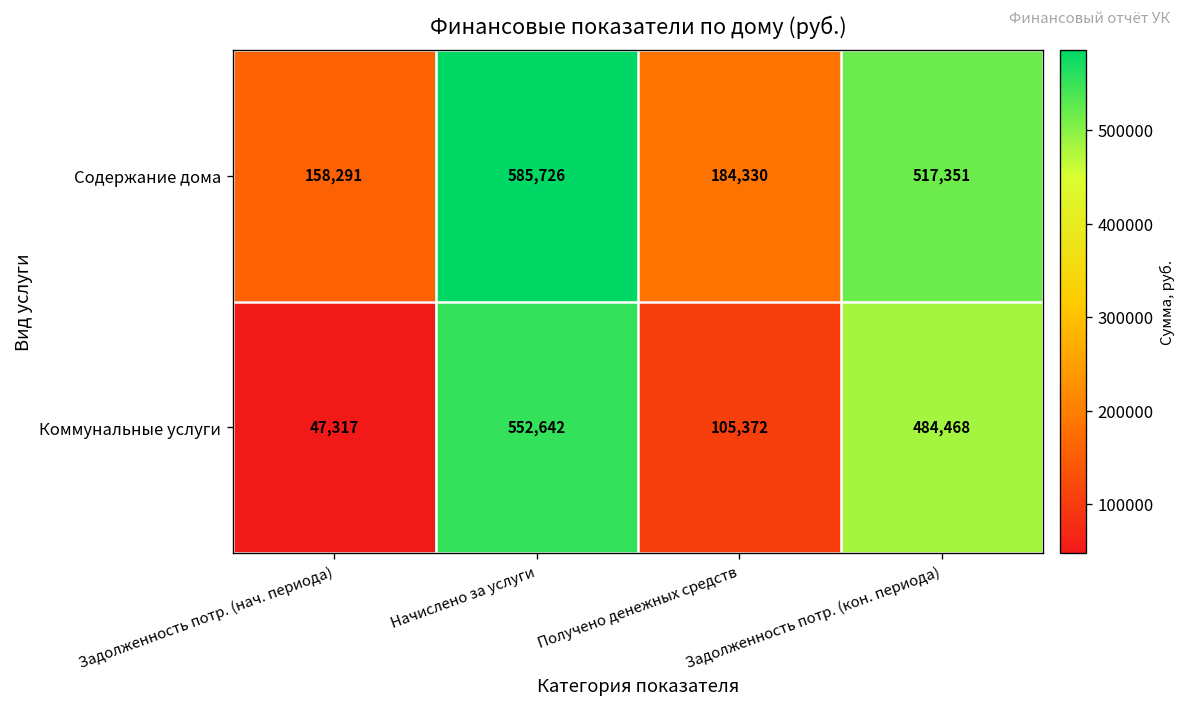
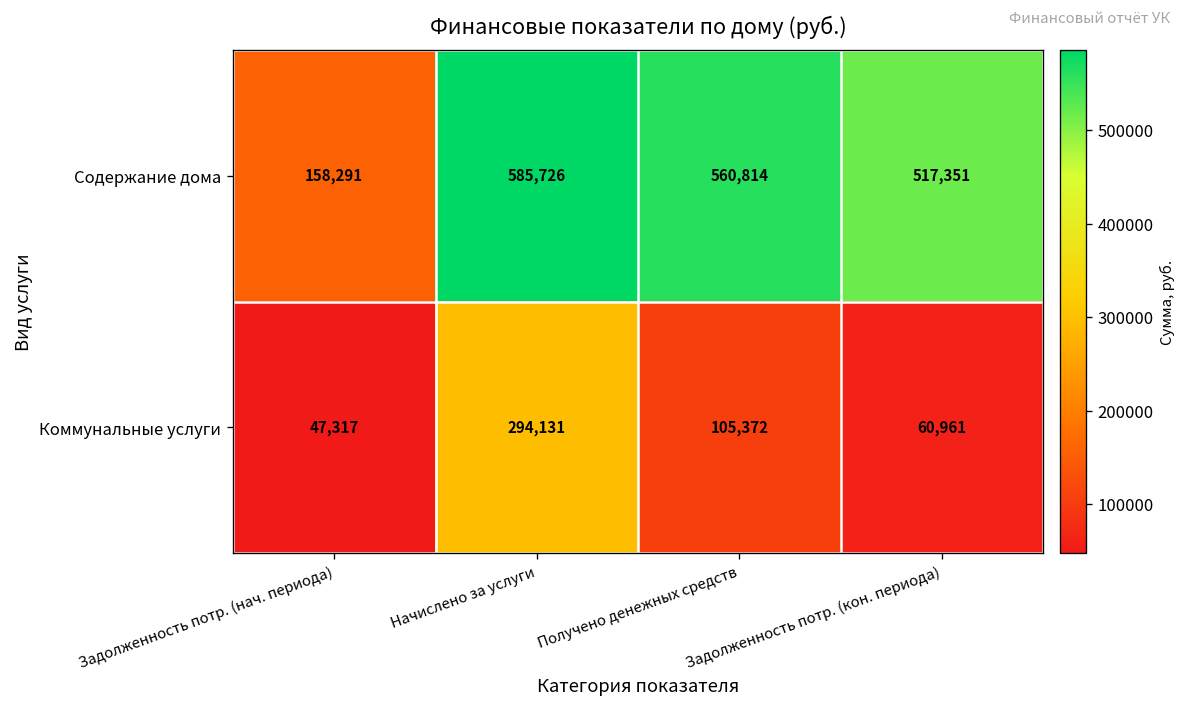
  {
    "Содержание дома": {
      "Задолженность потр. (нач. периода)": "158,291",
      "Начислено за услуги": "585,726",
-     "Получено денежных средств": "184,330",
+     "Получено денежных средств": "560,814",
      "Задолженность потр. (кон. периода)": "517,351"
    },
    "Коммунальные услуги": {
      "Задолженность потр. (нач. периода)": "47,317",
-     "Начислено за услуги": "552,642",
+     "Начислено за услуги": "294,131",
      "Получено денежных средств": "105,372",
-     "Задолженность потр. (кон. периода)": "484,468"
+     "Задолженность потр. (кон. периода)": "60,961"
    }
  }
